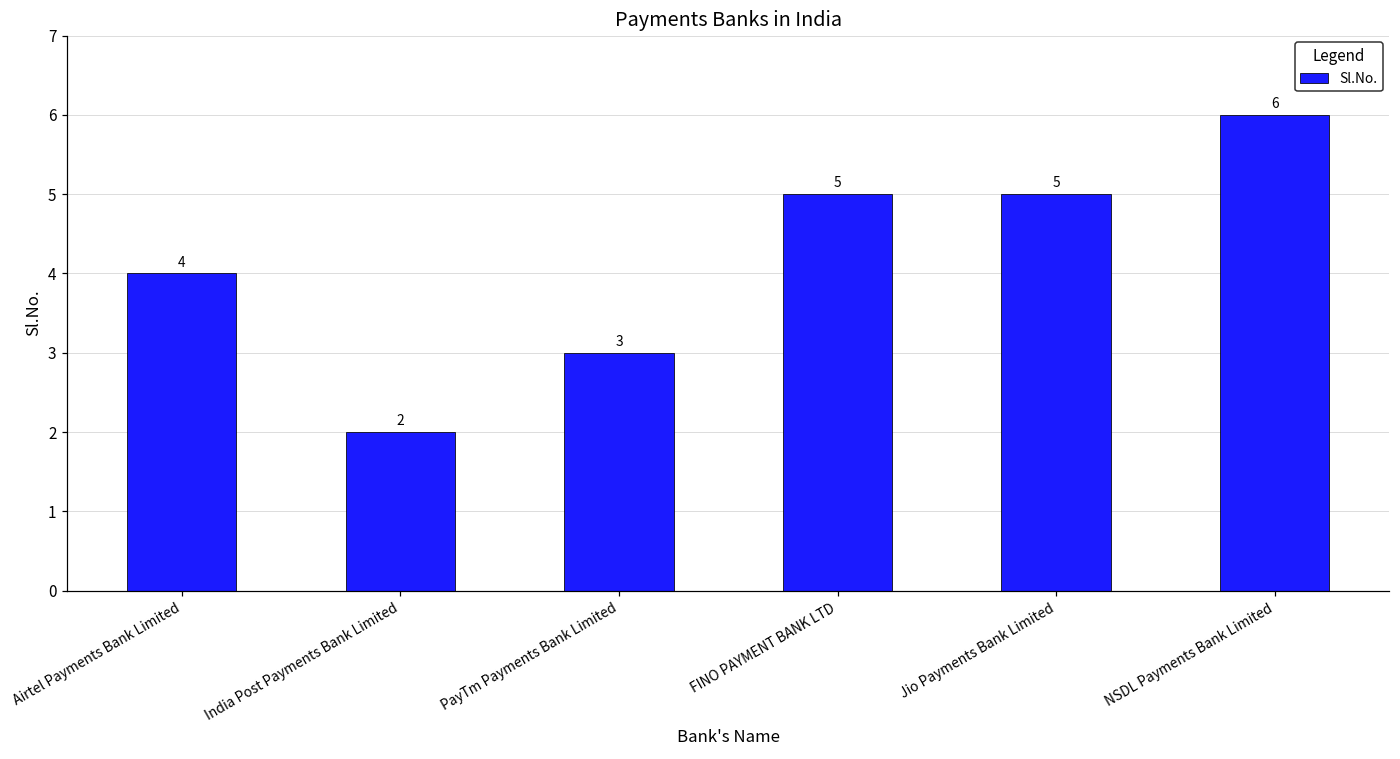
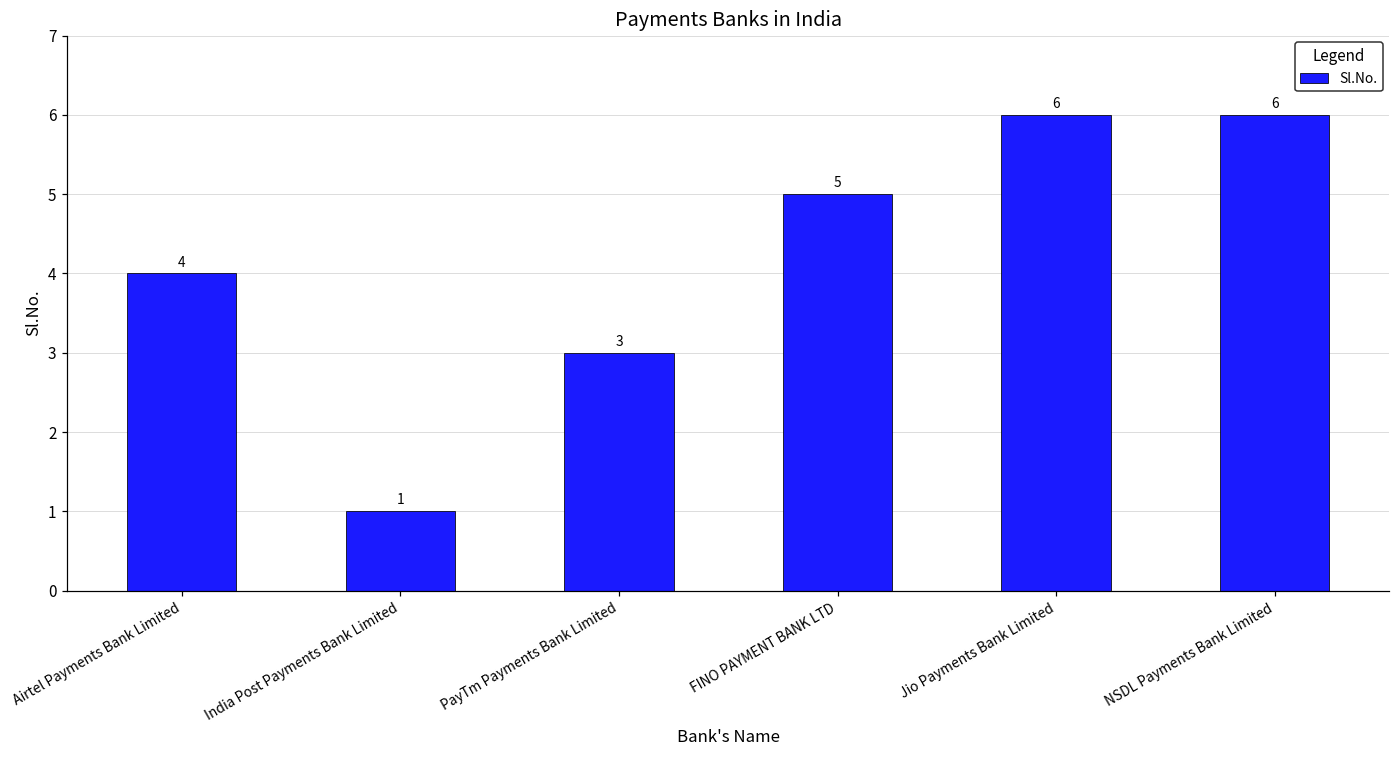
  {
    "Airtel Payments Bank Limited": 4,
-   "India Post Payments Bank Limited": 2,
+   "India Post Payments Bank Limited": 1,
    "PayTm Payments Bank Limited": 3,
    "FINO PAYMENT BANK LTD": 5,
-   "Jio Payments Bank Limited": 5,
+   "Jio Payments Bank Limited": 6,
    "NSDL Payments Bank Limited": 6
  }
